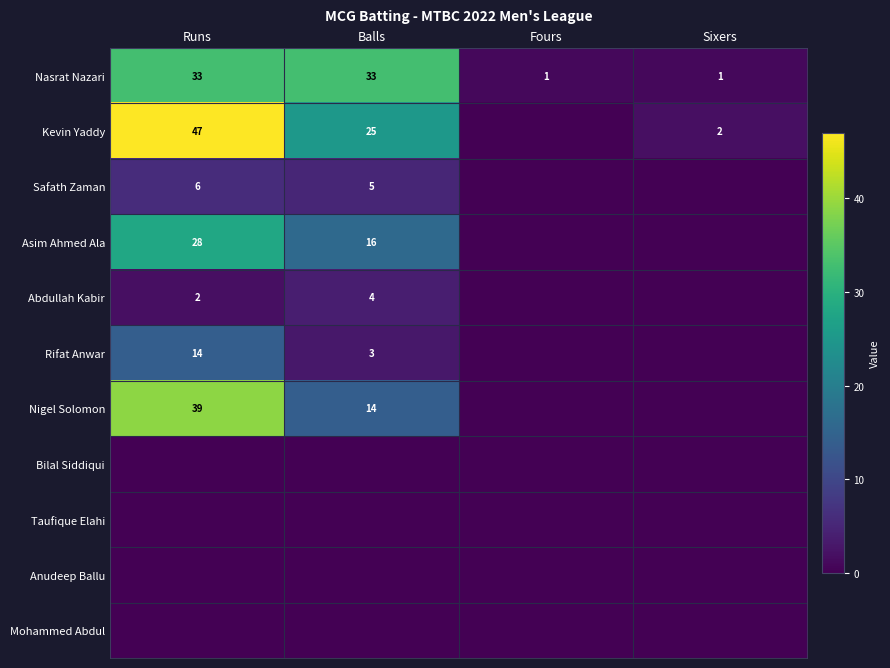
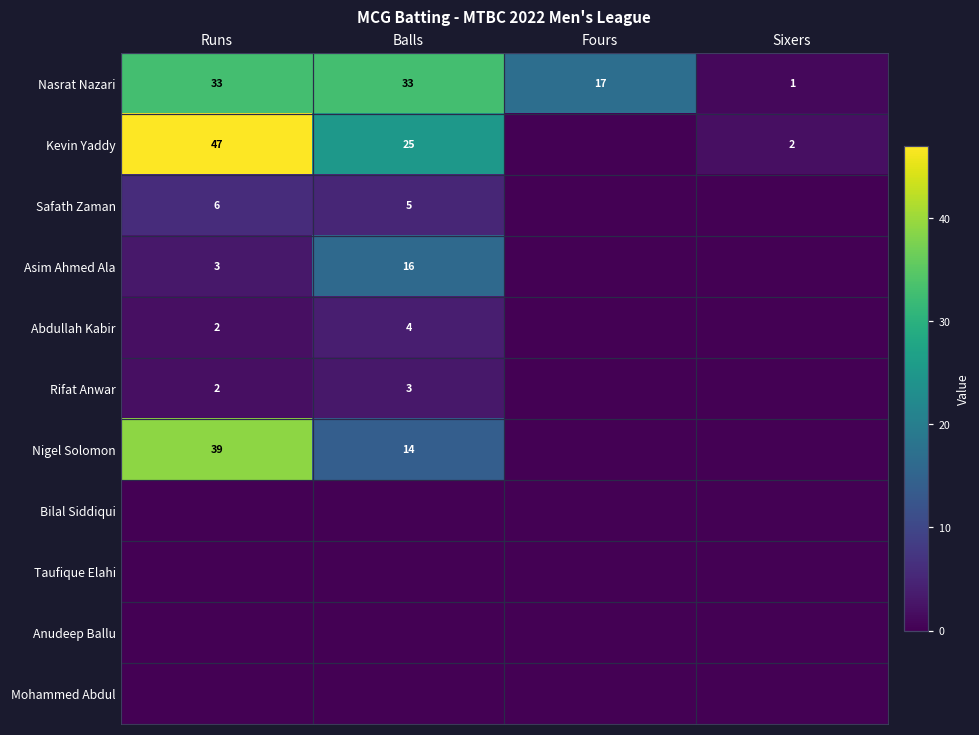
  {
    "Nasrat Nazari": {
      "Runs": 33,
      "Balls": 33,
-     "Fours": 1,
+     "Fours": 17,
      "Sixers": 1
    },
    "Kevin Yaddy": {
      "Runs": 47,
      "Balls": 25,
      "Sixers": 2
    },
    "Safath Zaman": {
      "Runs": 6,
      "Balls": 5
    },
    "Asim Ahmed Ala": {
-     "Runs": 28,
+     "Runs": 3,
      "Balls": 16
    },
    "Abdullah Kabir": {
      "Runs": 2,
      "Balls": 4
    },
    "Rifat Anwar": {
-     "Runs": 14,
+     "Runs": 2,
      "Balls": 3
    },
    "Nigel Solomon": {
      "Runs": 39,
      "Balls": 14
    }
  }
